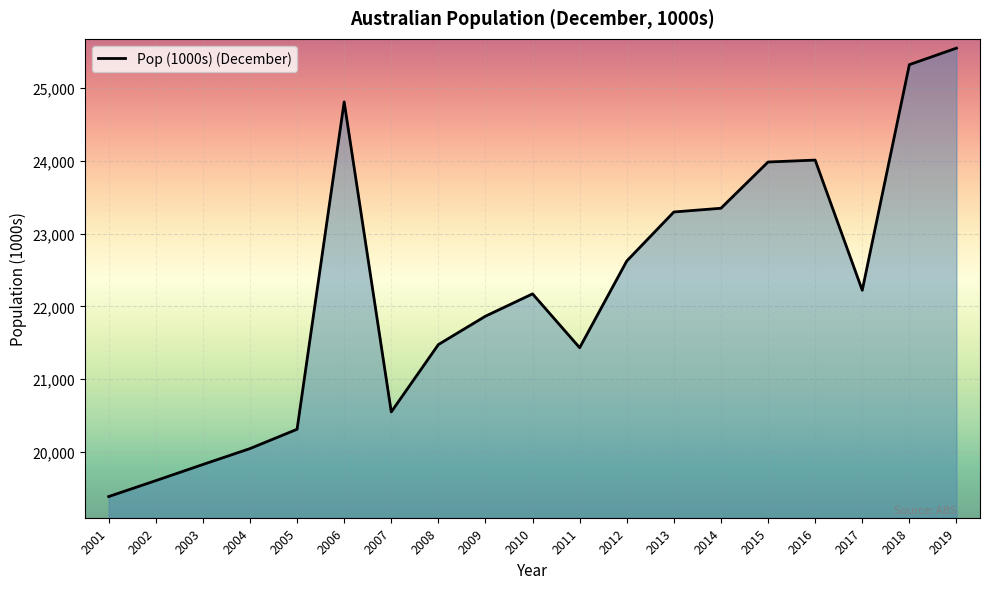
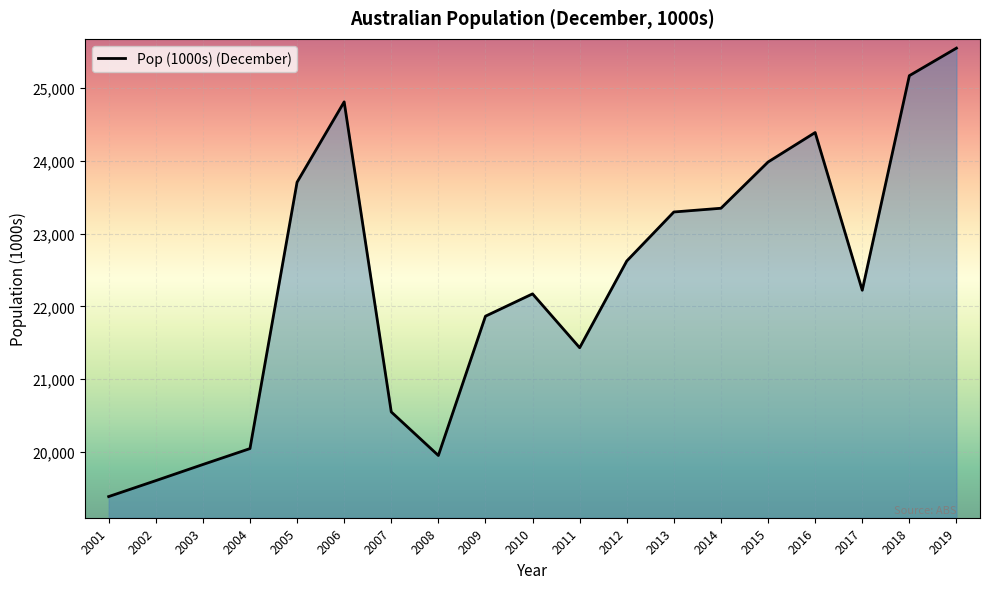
  {
    "2001": "19,400",
    "2002": "19,600",
    "2003": "19,800",
    "2004": "20,000",
-   "2005": "20,300",
+   "2005": "23,700",
    "2006": "24,800",
    "2007": "20,500",
-   "2008": "21,500",
+   "2008": "20,000",
    "2009": "21,900",
    "2010": "22,200",
    "2011": "21,400",
    "2012": "22,600",
    "2013": "23,300",
    "2014": "23,300",
    "2015": "24,000",
-   "2016": "24,000",
+   "2016": "24,400",
    "2017": "22,200",
-   "2018": "25,300",
+   "2018": "25,200",
    "2019": "25,500"
  }
